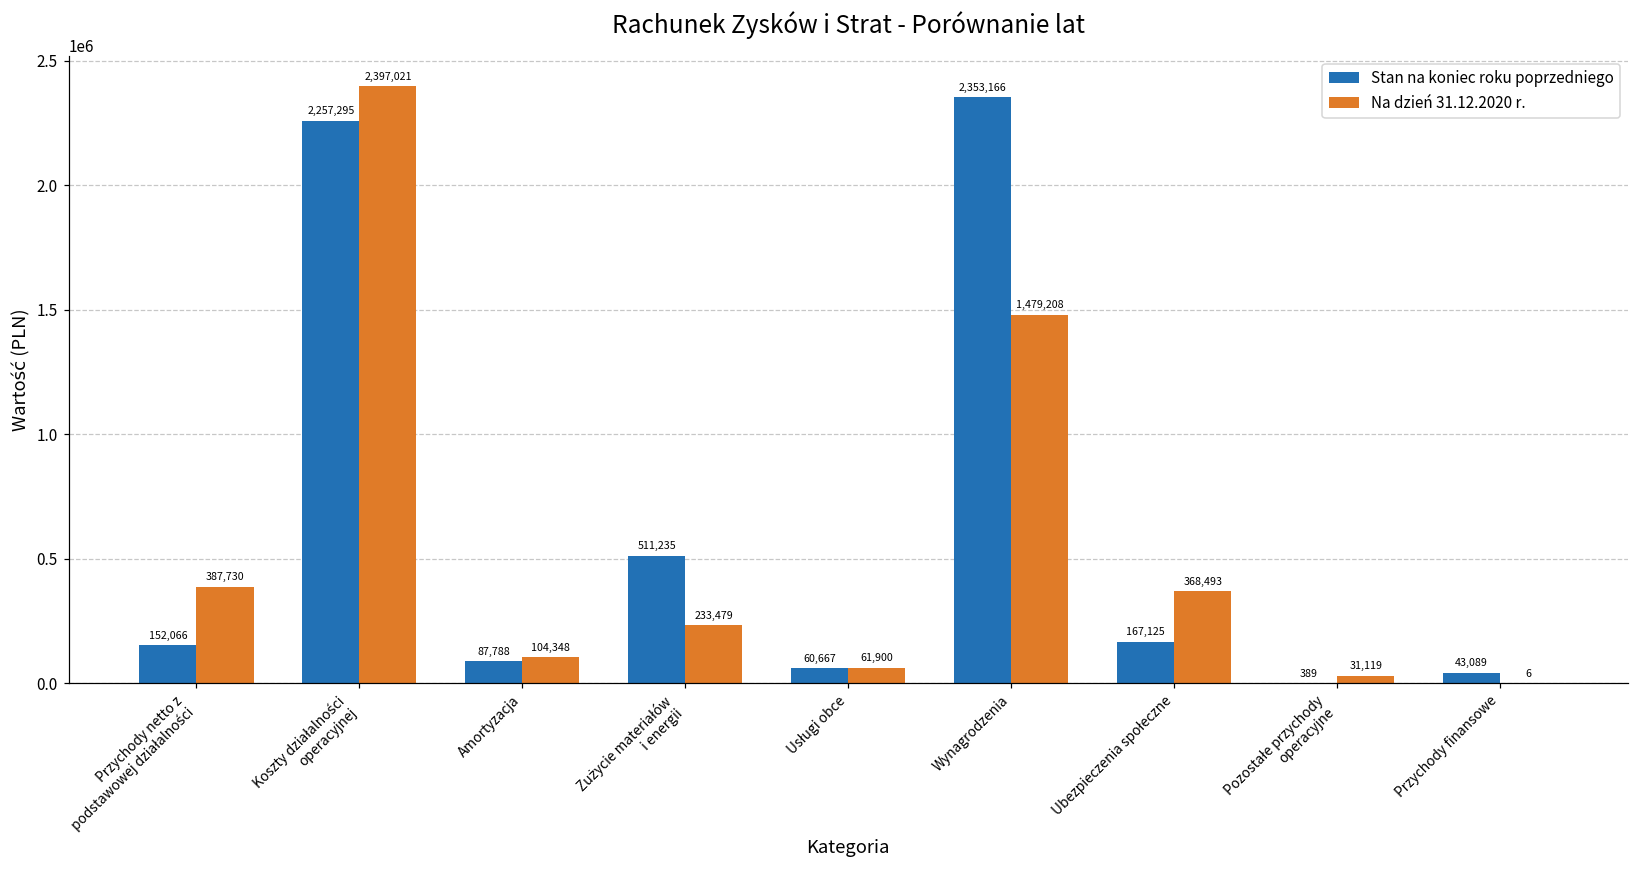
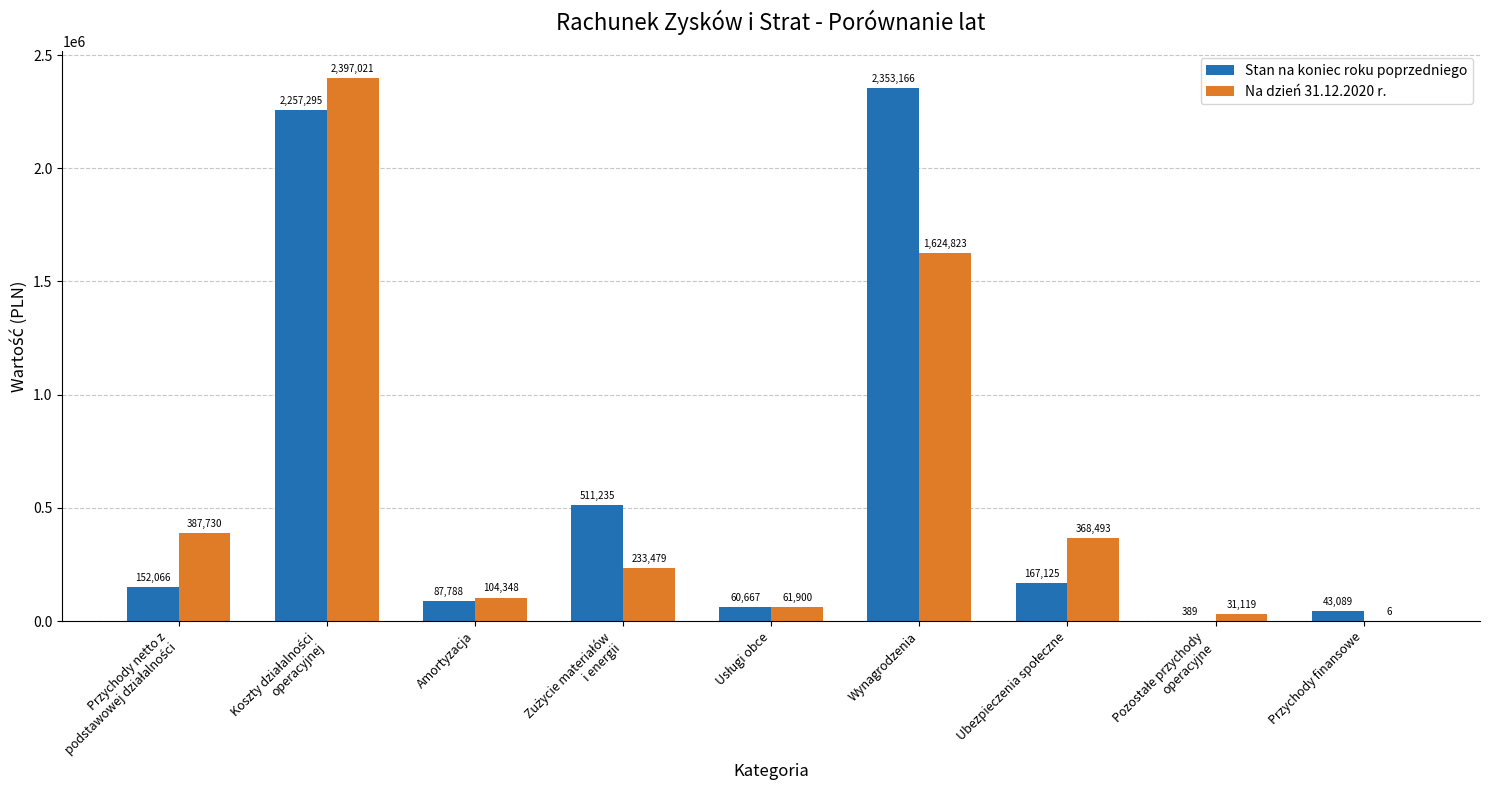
  {
    "Stan na koniec roku poprzedniego": {
      "Przychody netto z podstawowej działalności": "152,066",
      "Koszty działalności operacyjnej": "2,257,295",
      "Amortyzacja": "87,788",
      "Zużycie materiałów i energii": "511,235",
      "Usługi obce": "60,667",
      "Wynagrodzenia": "2,353,166",
      "Ubezpieczenia społeczne": "167,125",
      "Pozostałe przychody operacyjne": "389",
      "Przychody finansowe": "43,089"
    },
    "Na dzień 31.12.2020 r.": {
      "Przychody netto z podstawowej działalności": "387,730",
      "Koszty działalności operacyjnej": "2,397,021",
      "Amortyzacja": "104,348",
      "Zużycie materiałów i energii": "233,479",
      "Usługi obce": "61,900",
-     "Wynagrodzenia": "1,479,208",
+     "Wynagrodzenia": "1,624,823",
      "Ubezpieczenia społeczne": "368,493",
      "Pozostałe przychody operacyjne": "31,119",
      "Przychody finansowe": "6"
    }
  }
